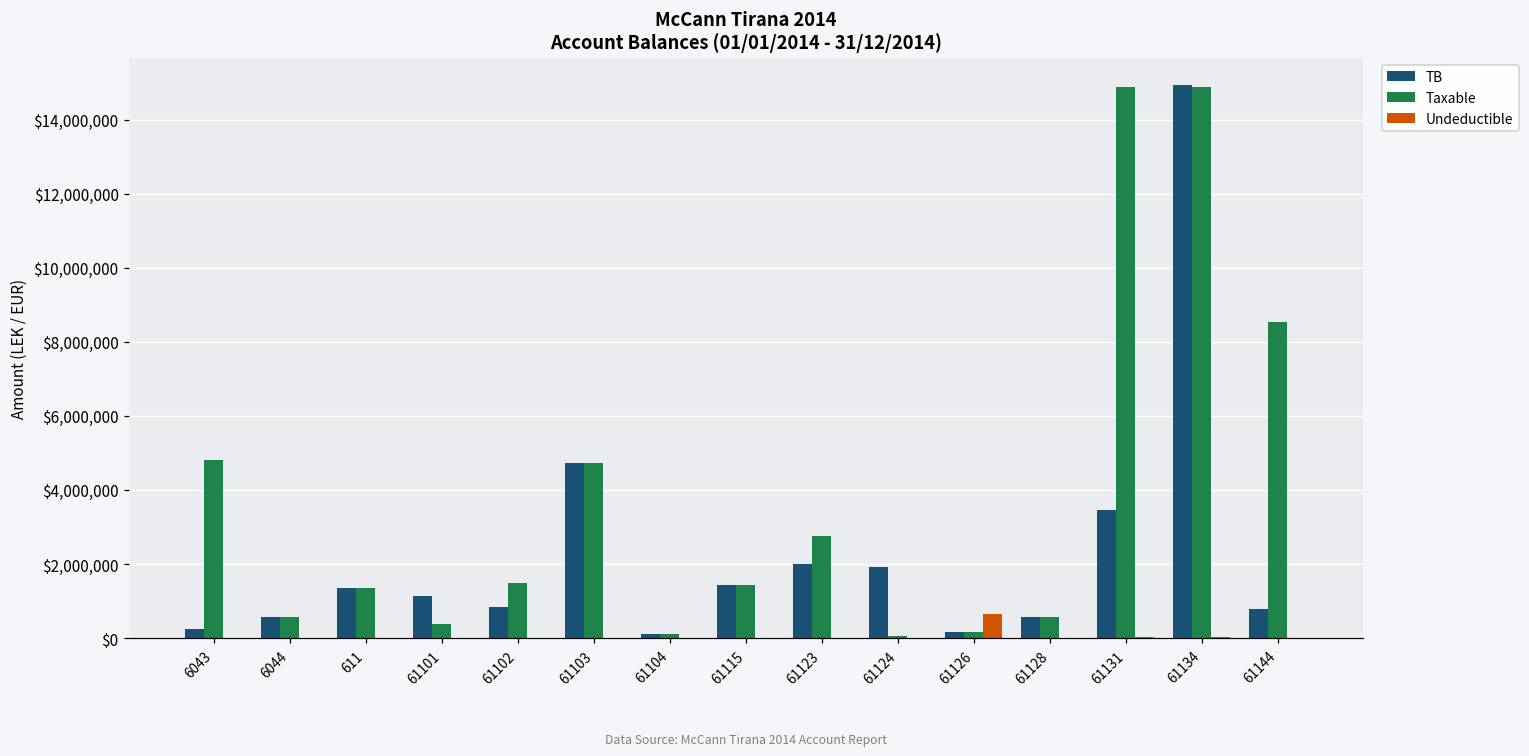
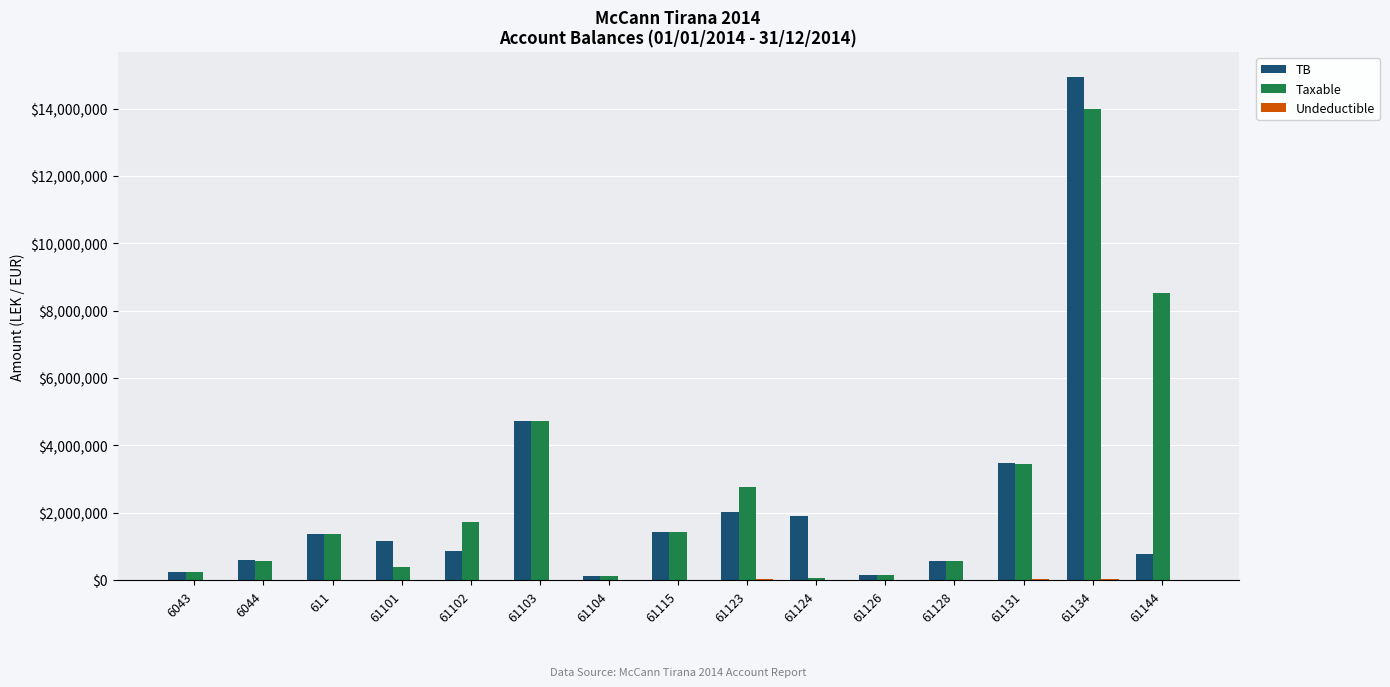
  {
    "TB": {
      "6043": "$300,000",
      "6044": "$600,000",
      "611": "$1,400,000",
      "61101": "$1,100,000",
      "61102": "$900,000",
      "61103": "$4,700,000",
      "61104": "$100,000",
      "61115": "$1,400,000",
      "61123": "$2,000,000",
      "61124": "$1,900,000",
      "61126": "$200,000",
      "61128": "$600,000",
      "61131": "$3,500,000",
      "61134": "$14,900,000",
      "61144": "$800,000"
    },
    "Taxable": {
-     "6043": "$4,800,000",
+     "6043": "$300,000",
      "6044": "$600,000",
      "611": "$1,400,000",
      "61101": "$400,000",
-     "61102": "$1,500,000",
+     "61102": "$1,700,000",
      "61103": "$4,700,000",
      "61104": "$100,000",
      "61115": "$1,400,000",
      "61123": "$2,800,000",
      "61126": "$200,000",
      "61128": "$600,000",
-     "61131": "$14,900,000",
-     "61134": "$14,900,000",
+     "61131": "$3,400,000",
+     "61134": "$14,000,000",
      "61144": "$8,500,000"
    },
    "Undeductible": {
      "6043": "$0",
      "611": "$0",
      "61101": "$0",
      "61102": "$0",
      "61104": "$0",
      "61124": "$0",
-     "61126": "$700,000",
+     "61126": "$0",
      "61128": "$0",
      "61144": "$0"
    }
  }
